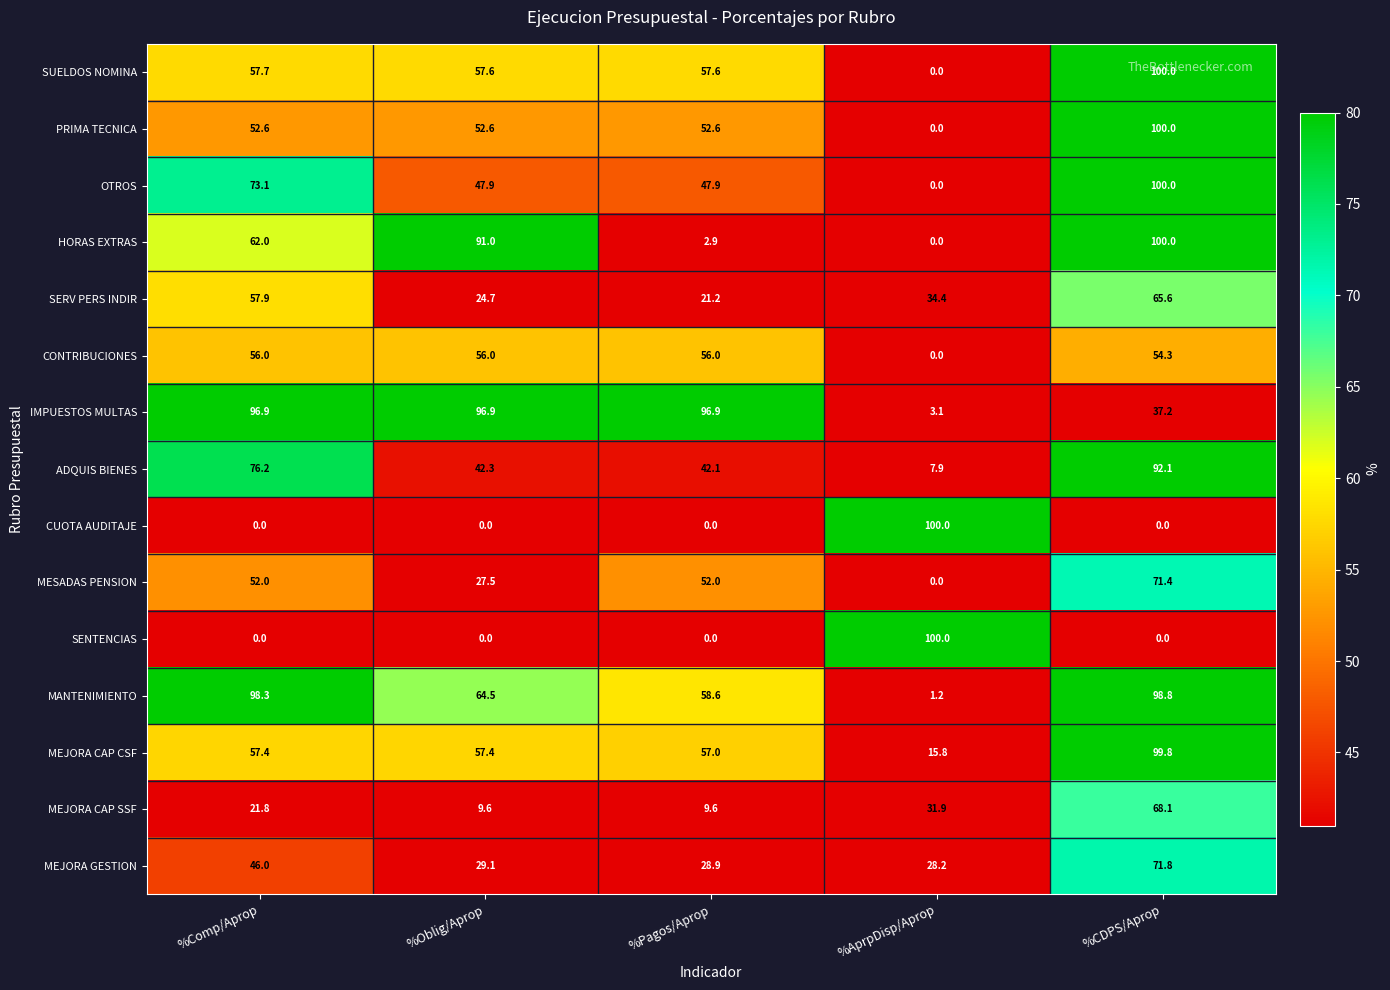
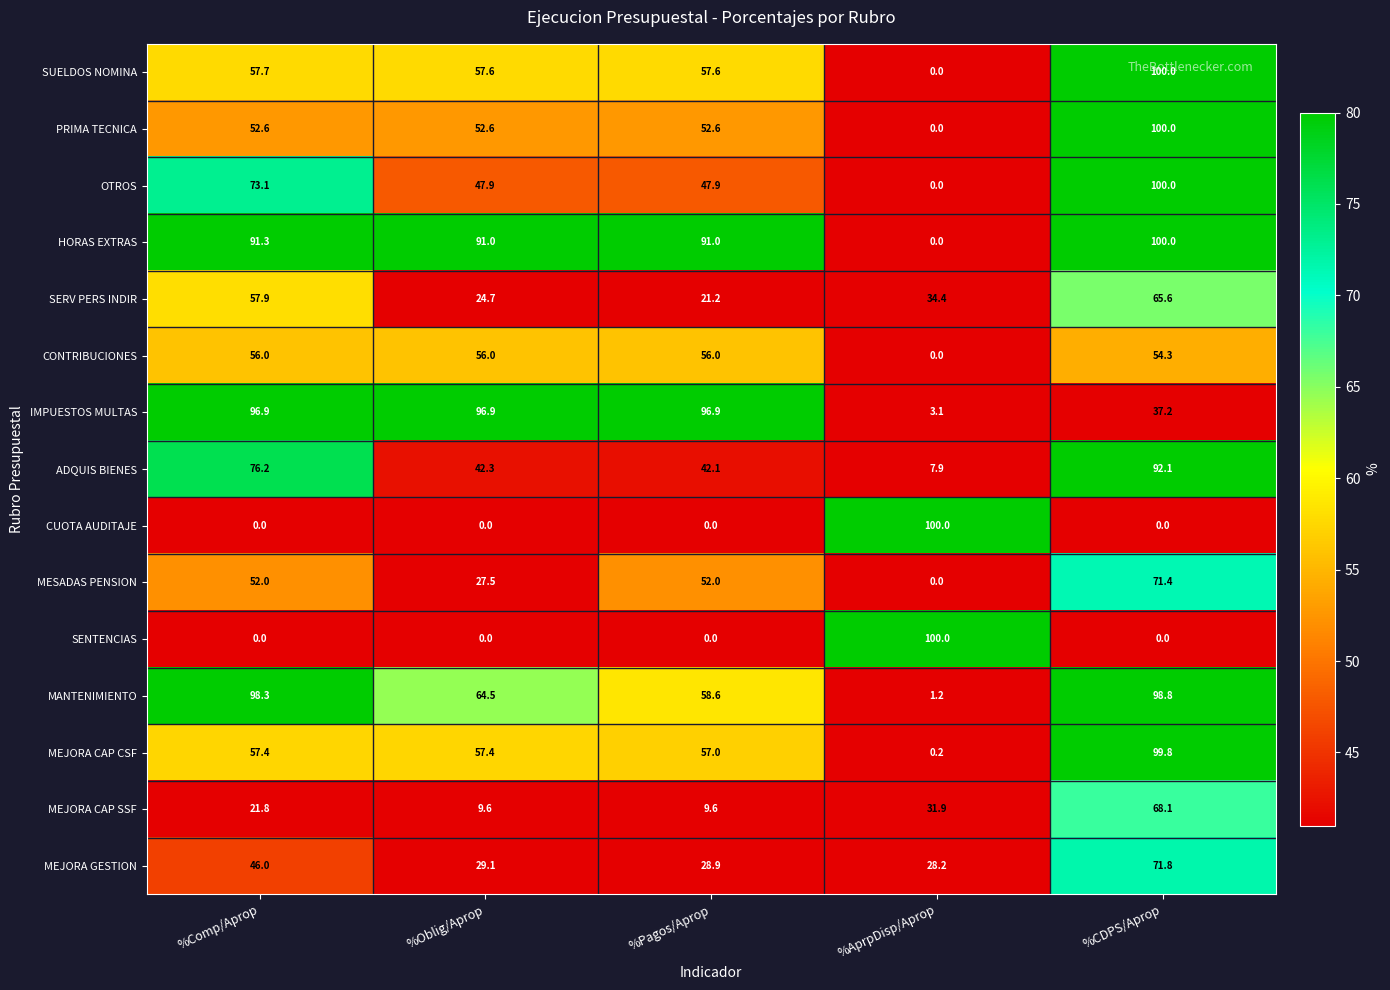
  {
    "SUELDOS NOMINA": {
      "%Comp/Aprop": 57.7,
      "%Oblig/Aprop": 57.6,
      "%Pagos/Aprop": 57.6,
      "%AprpDisp/Aprop": 0.0
    },
    "PRIMA TECNICA": {
      "%Comp/Aprop": 52.6,
      "%Oblig/Aprop": 52.6,
      "%Pagos/Aprop": 52.6,
      "%AprpDisp/Aprop": 0.0,
      "%CDPS/Aprop": 100.0
    },
    "OTROS": {
      "%Comp/Aprop": 73.1,
      "%Oblig/Aprop": 47.9,
      "%Pagos/Aprop": 47.9,
      "%AprpDisp/Aprop": 0.0,
      "%CDPS/Aprop": 100.0
    },
    "HORAS EXTRAS": {
-     "%Comp/Aprop": 62.0,
+     "%Comp/Aprop": 91.3,
      "%Oblig/Aprop": 91.0,
-     "%Pagos/Aprop": 2.9,
+     "%Pagos/Aprop": 91.0,
      "%AprpDisp/Aprop": 0.0,
      "%CDPS/Aprop": 100.0
    },
    "SERV PERS INDIR": {
      "%Comp/Aprop": 57.9,
      "%Oblig/Aprop": 24.7,
      "%Pagos/Aprop": 21.2,
      "%AprpDisp/Aprop": 34.4,
      "%CDPS/Aprop": 65.6
    },
    "CONTRIBUCIONES": {
      "%Comp/Aprop": 56.0,
      "%Oblig/Aprop": 56.0,
      "%Pagos/Aprop": 56.0,
      "%AprpDisp/Aprop": 0.0,
      "%CDPS/Aprop": 54.3
    },
    "IMPUESTOS MULTAS": {
      "%Comp/Aprop": 96.9,
      "%Oblig/Aprop": 96.9,
      "%Pagos/Aprop": 96.9,
      "%AprpDisp/Aprop": 3.1,
      "%CDPS/Aprop": 37.2
    },
    "ADQUIS BIENES": {
      "%Comp/Aprop": 76.2,
      "%Oblig/Aprop": 42.3,
      "%Pagos/Aprop": 42.1,
      "%AprpDisp/Aprop": 7.9,
      "%CDPS/Aprop": 92.1
    },
    "CUOTA AUDITAJE": {
      "%Comp/Aprop": 0.0,
      "%Oblig/Aprop": 0.0,
      "%Pagos/Aprop": 0.0,
      "%AprpDisp/Aprop": 100.0,
      "%CDPS/Aprop": 0.0
    },
    "MESADAS PENSION": {
      "%Comp/Aprop": 52.0,
      "%Oblig/Aprop": 27.5,
      "%Pagos/Aprop": 52.0,
      "%AprpDisp/Aprop": 0.0,
      "%CDPS/Aprop": 71.4
    },
    "SENTENCIAS": {
      "%Comp/Aprop": 0.0,
      "%Oblig/Aprop": 0.0,
      "%Pagos/Aprop": 0.0,
      "%AprpDisp/Aprop": 100.0,
      "%CDPS/Aprop": 0.0
    },
    "MANTENIMIENTO": {
      "%Comp/Aprop": 98.3,
      "%Oblig/Aprop": 64.5,
      "%Pagos/Aprop": 58.6,
      "%AprpDisp/Aprop": 1.2,
      "%CDPS/Aprop": 98.8
    },
    "MEJORA CAP CSF": {
      "%Comp/Aprop": 57.4,
      "%Oblig/Aprop": 57.4,
      "%Pagos/Aprop": 57.0,
-     "%AprpDisp/Aprop": 15.8,
+     "%AprpDisp/Aprop": 0.2,
      "%CDPS/Aprop": 99.8
    },
    "MEJORA CAP SSF": {
      "%Comp/Aprop": 21.8,
      "%Oblig/Aprop": 9.6,
      "%Pagos/Aprop": 9.6,
      "%AprpDisp/Aprop": 31.9,
      "%CDPS/Aprop": 68.1
    },
    "MEJORA GESTION": {
      "%Comp/Aprop": 46.0,
      "%Oblig/Aprop": 29.1,
      "%Pagos/Aprop": 28.9,
      "%AprpDisp/Aprop": 28.2,
      "%CDPS/Aprop": 71.8
    }
  }
